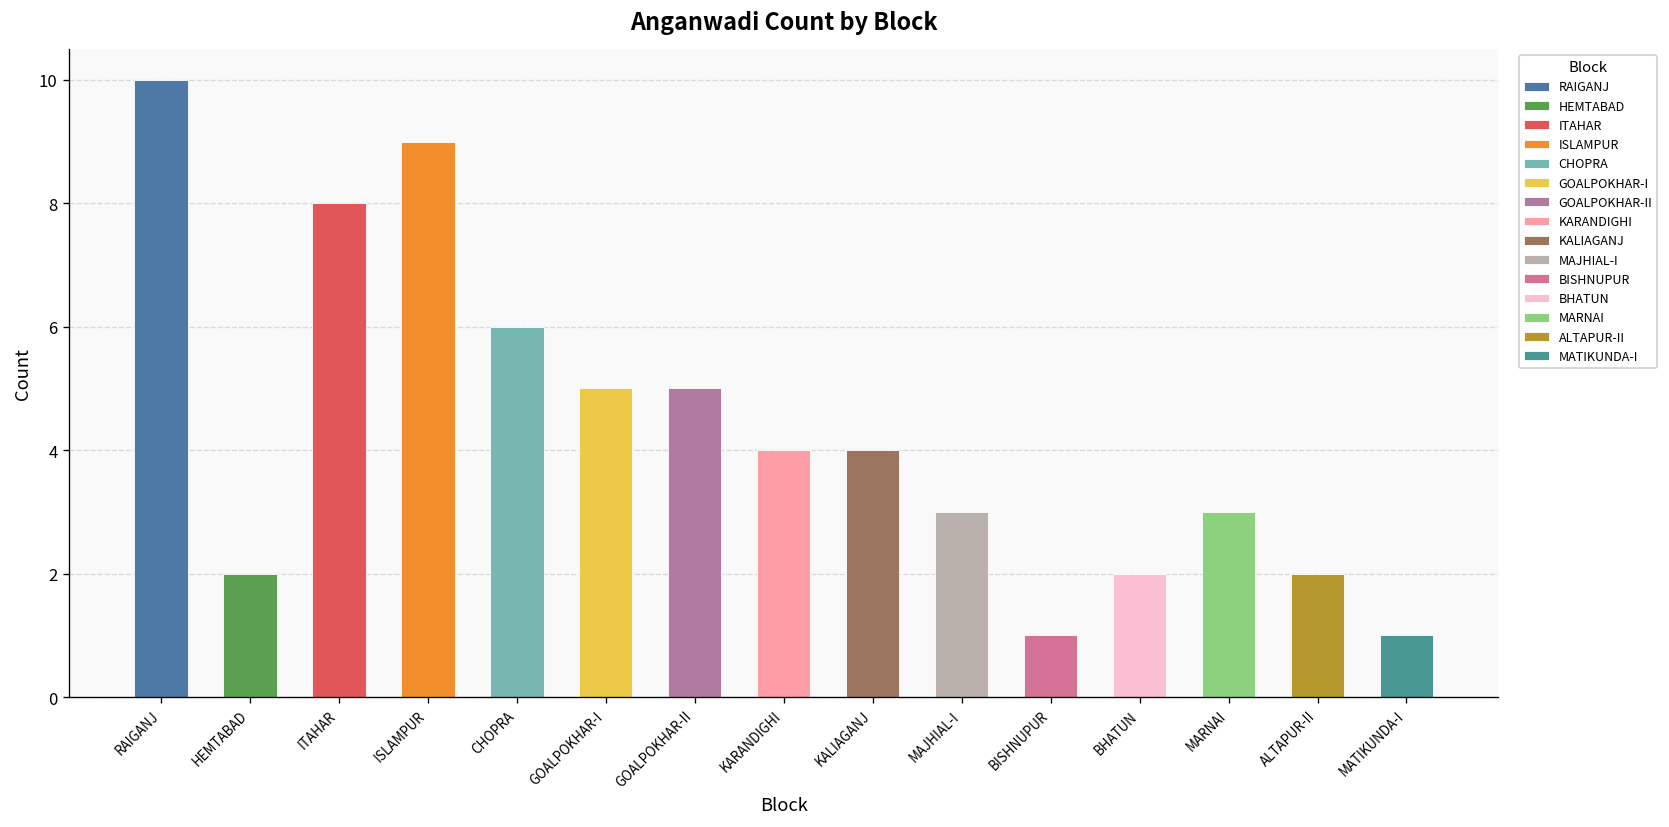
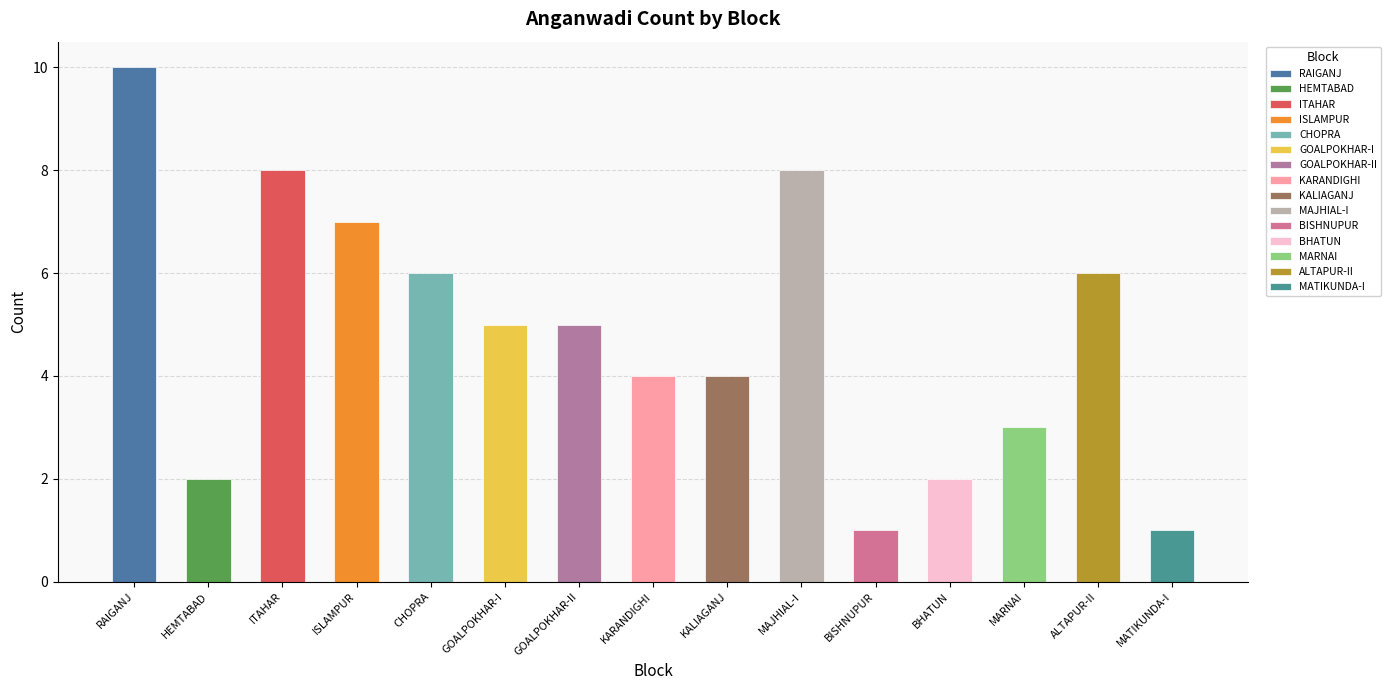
  {
    "RAIGANJ": 10,
    "HEMTABAD": 2,
    "ITAHAR": 8,
-   "ISLAMPUR": 9,
+   "ISLAMPUR": 7,
    "CHOPRA": 6,
    "GOALPOKHAR-I": 5,
    "GOALPOKHAR-II": 5,
    "KARANDIGHI": 4,
    "KALIAGANJ": 4,
-   "MAJHIAL-I": 3,
+   "MAJHIAL-I": 8,
    "BISHNUPUR": 1,
    "BHATUN": 2,
    "MARNAI": 3,
-   "ALTAPUR-II": 2,
+   "ALTAPUR-II": 6,
    "MATIKUNDA-I": 1
  }
